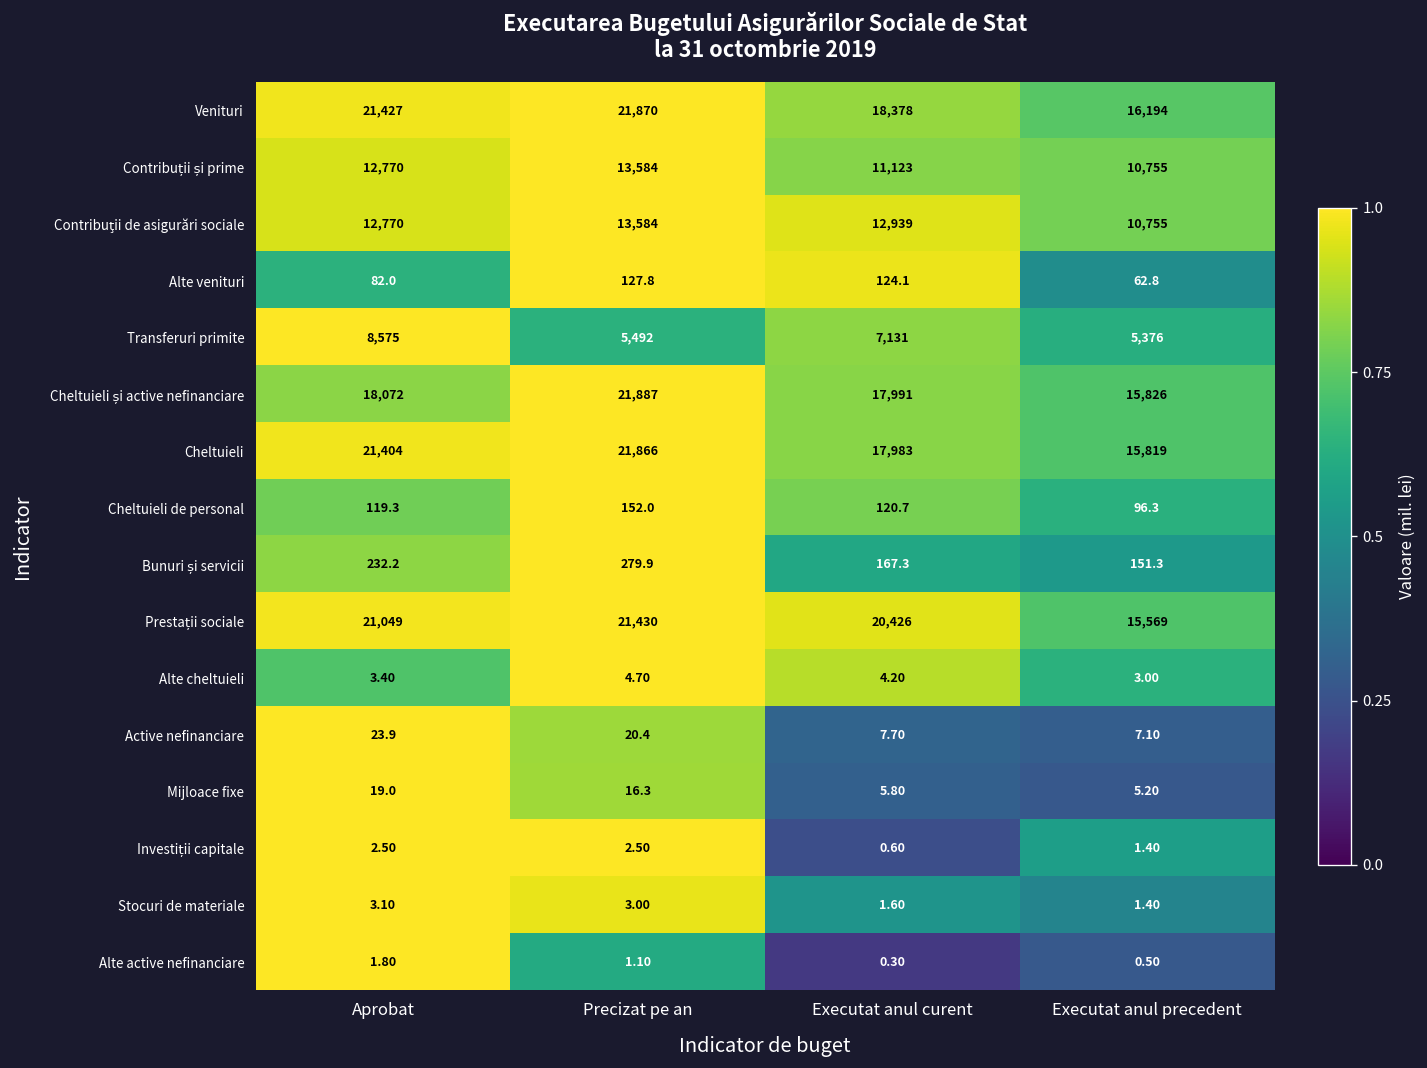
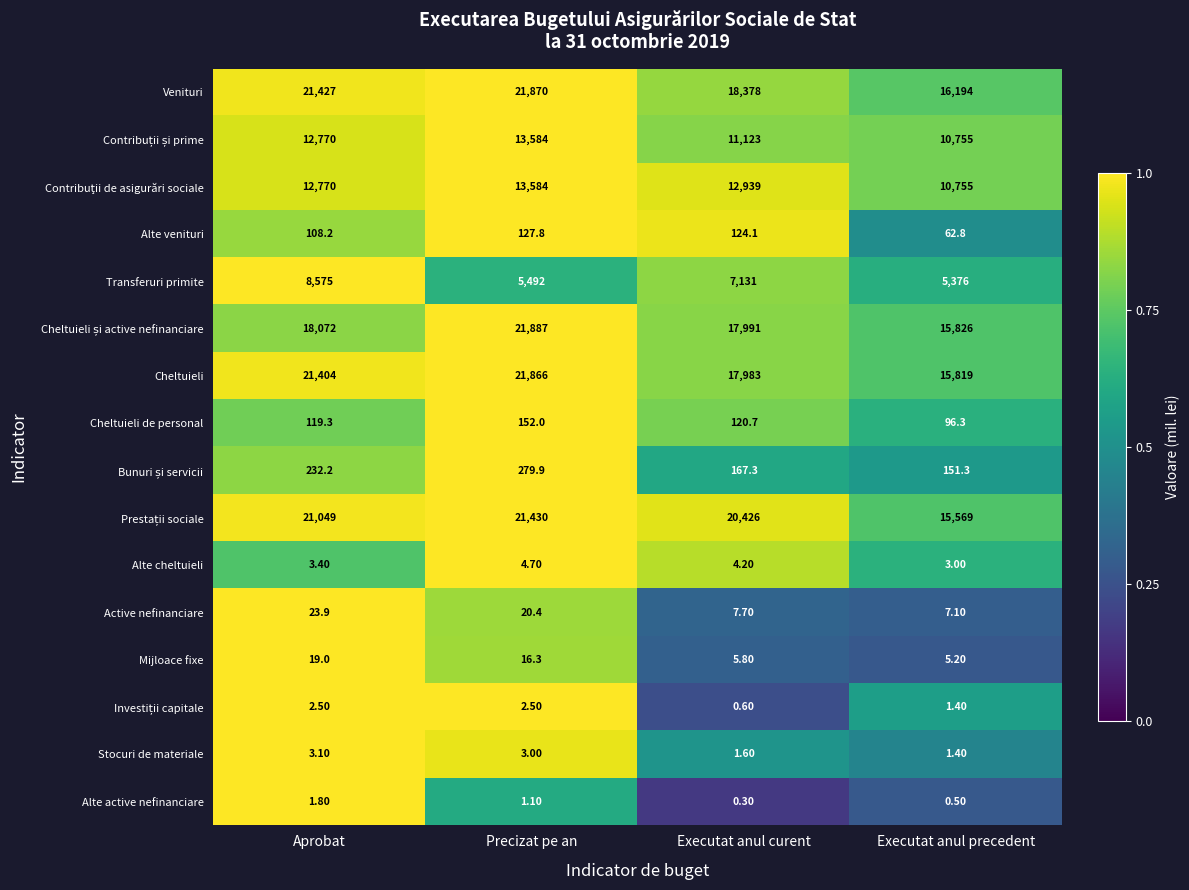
  {
    "Venituri": {
      "Aprobat": "21,427",
      "Precizat pe an": "21,870",
      "Executat anul curent": "18,378",
      "Executat anul precedent": "16,194"
    },
    "Contribuții și prime": {
      "Aprobat": "12,770",
      "Precizat pe an": "13,584",
      "Executat anul curent": "11,123",
      "Executat anul precedent": "10,755"
    },
    "Contribuţii de asigurări sociale": {
      "Aprobat": "12,770",
      "Precizat pe an": "13,584",
      "Executat anul curent": "12,939",
      "Executat anul precedent": "10,755"
    },
    "Alte venituri": {
-     "Aprobat": "82.0",
+     "Aprobat": "108.2",
      "Precizat pe an": "127.8",
      "Executat anul curent": "124.1",
      "Executat anul precedent": "62.8"
    },
    "Transferuri primite": {
      "Aprobat": "8,575",
      "Precizat pe an": "5,492",
      "Executat anul curent": "7,131",
      "Executat anul precedent": "5,376"
    },
    "Cheltuieli și active nefinanciare": {
      "Aprobat": "18,072",
      "Precizat pe an": "21,887",
      "Executat anul curent": "17,991",
      "Executat anul precedent": "15,826"
    },
    "Cheltuieli": {
      "Aprobat": "21,404",
      "Precizat pe an": "21,866",
      "Executat anul curent": "17,983",
      "Executat anul precedent": "15,819"
    },
    "Cheltuieli de personal": {
      "Aprobat": "119.3",
      "Precizat pe an": "152.0",
      "Executat anul curent": "120.7",
      "Executat anul precedent": "96.3"
    },
    "Bunuri și servicii": {
      "Aprobat": "232.2",
      "Precizat pe an": "279.9",
      "Executat anul curent": "167.3",
      "Executat anul precedent": "151.3"
    },
    "Prestații sociale": {
      "Aprobat": "21,049",
      "Precizat pe an": "21,430",
      "Executat anul curent": "20,426",
      "Executat anul precedent": "15,569"
    },
    "Alte cheltuieli": {
      "Aprobat": "3.40",
      "Precizat pe an": "4.70",
      "Executat anul curent": "4.20",
      "Executat anul precedent": "3.00"
    },
    "Active nefinanciare": {
      "Aprobat": "23.9",
      "Precizat pe an": "20.4",
      "Executat anul curent": "7.70",
      "Executat anul precedent": "7.10"
    },
    "Mijloace fixe": {
      "Aprobat": "19.0",
      "Precizat pe an": "16.3",
      "Executat anul curent": "5.80",
      "Executat anul precedent": "5.20"
    },
    "Investiții capitale": {
      "Aprobat": "2.50",
      "Precizat pe an": "2.50",
      "Executat anul curent": "0.60",
      "Executat anul precedent": "1.40"
    },
    "Stocuri de materiale": {
      "Aprobat": "3.10",
      "Precizat pe an": "3.00",
      "Executat anul curent": "1.60",
      "Executat anul precedent": "1.40"
    },
    "Alte active nefinanciare": {
      "Aprobat": "1.80",
      "Precizat pe an": "1.10",
      "Executat anul curent": "0.30",
      "Executat anul precedent": "0.50"
    }
  }
